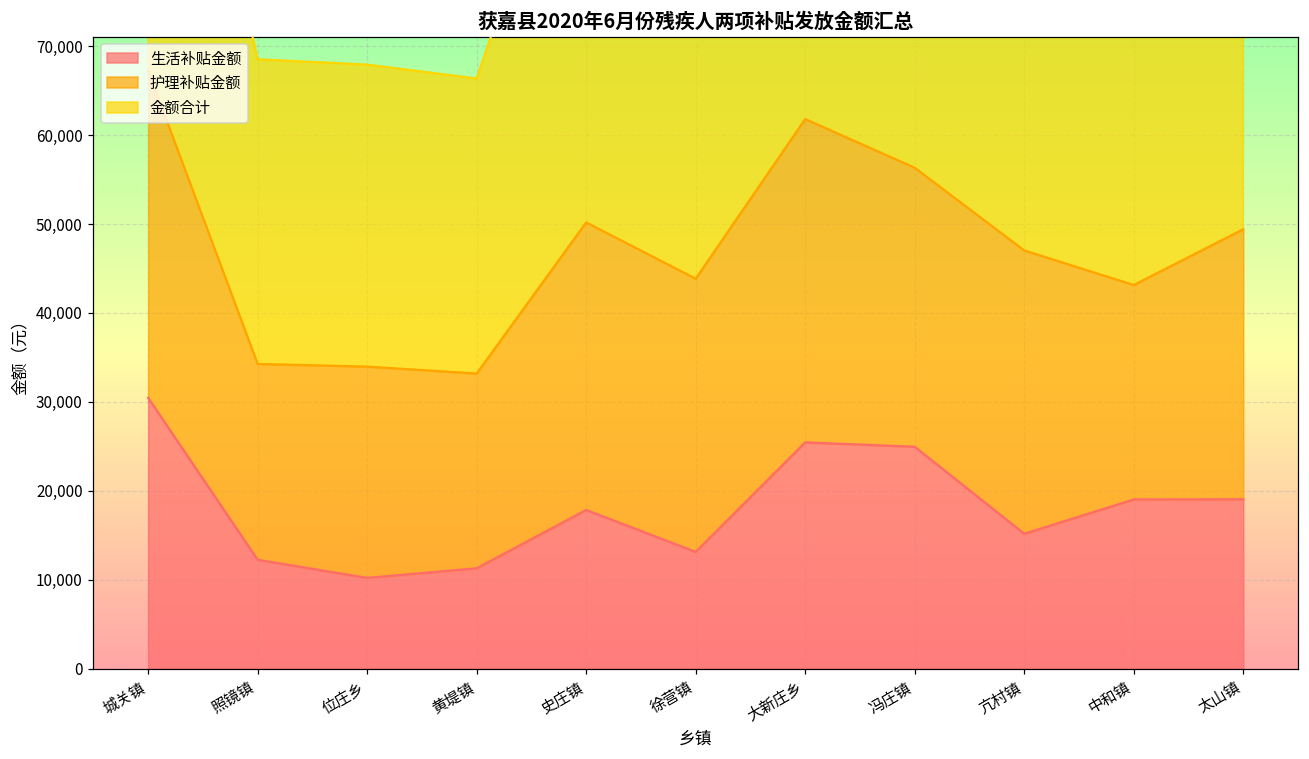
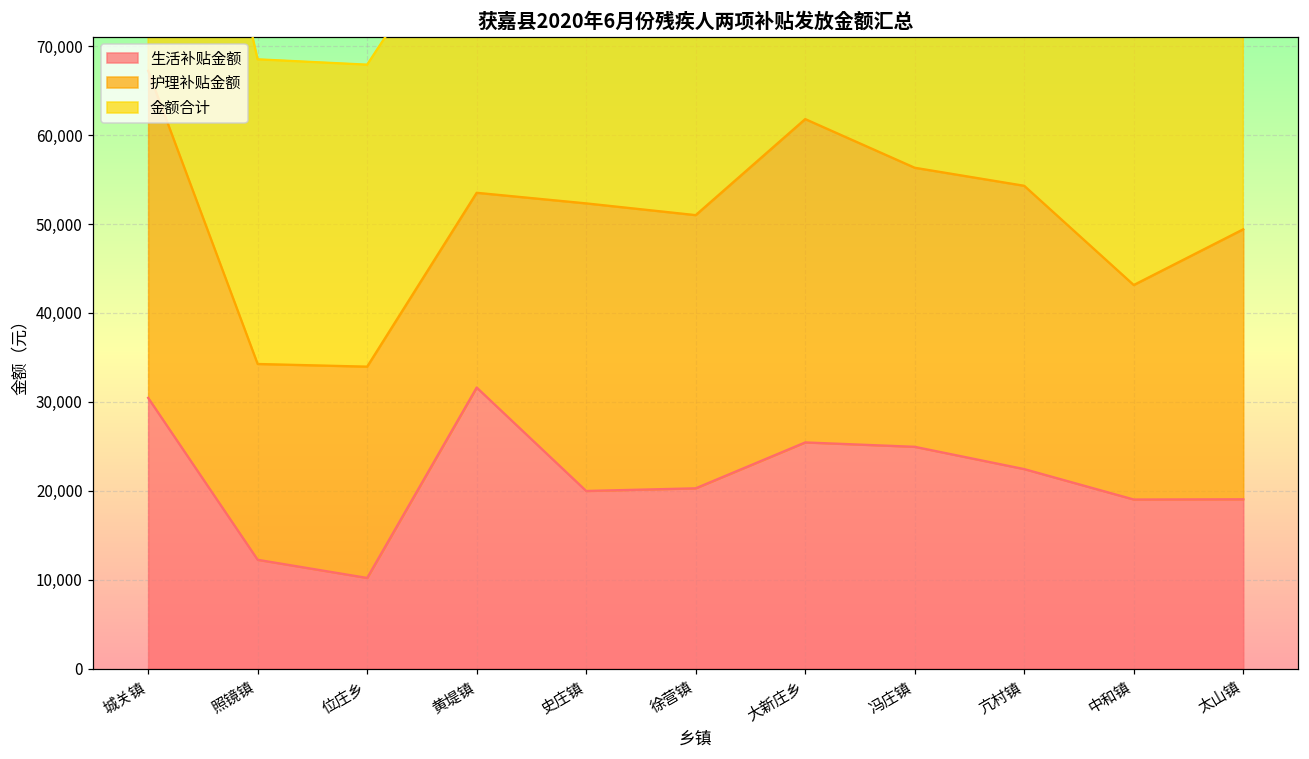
  {
    "生活补贴金额": {
      "城关镇": "30,000",
      "照镜镇": "12,000",
      "位庄乡": "10,000",
-     "黄堤镇": "11,000",
-     "史庄镇": "18,000",
-     "徐营镇": "13,000",
+     "黄堤镇": "32,000",
+     "史庄镇": "20,000",
+     "徐营镇": "20,000",
      "大新庄乡": "25,000",
      "冯庄镇": "25,000",
-     "亢村镇": "15,000",
+     "亢村镇": "22,000",
      "中和镇": "19,000",
      "太山镇": "19,000"
    }
  }
